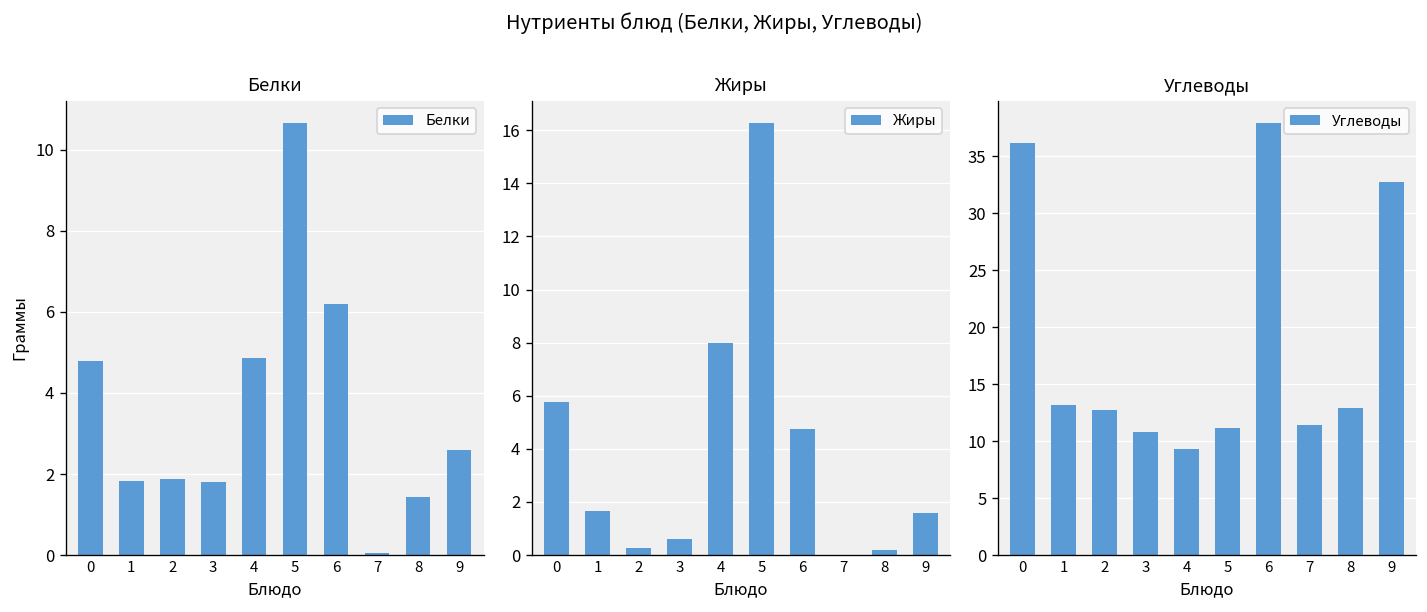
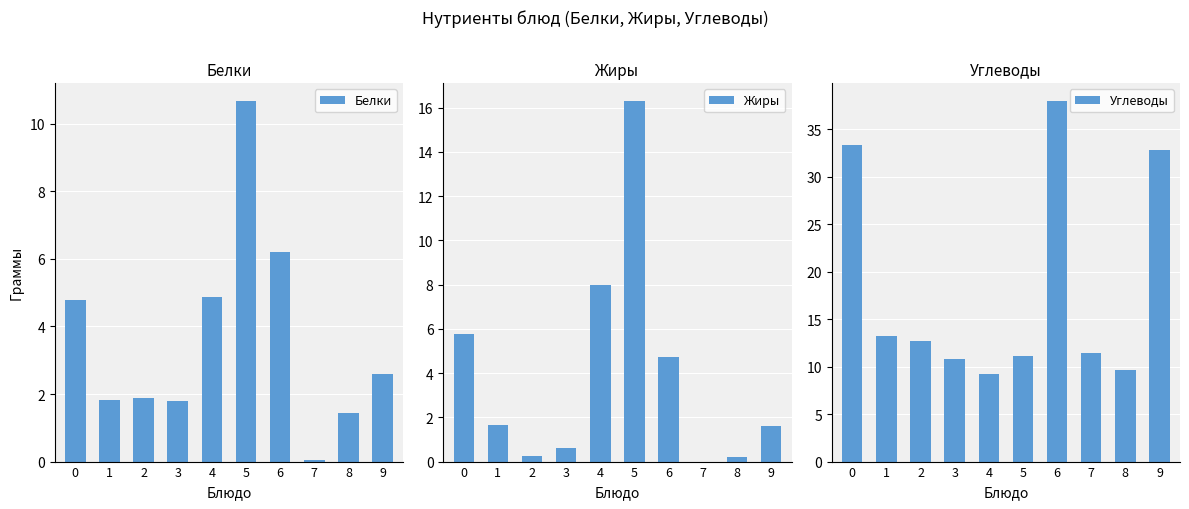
  {
    "Белки": {
      "0": 4.8,
      "1": 1.8,
      "2": 1.9,
      "3": 1.8,
      "4": 4.9,
      "5": 10.7,
      "6": 6.2,
      "8": 1.4,
      "9": 2.6
    },
    "Жиры": {
      "0": 5.8,
      "1": 1.7,
      "2": 0.3,
      "3": 0.6,
      "4": 8.0,
      "5": 16.3,
      "6": 4.7,
      "7": 0.0,
      "8": 0.2,
      "9": 1.6
    },
    "Углеводы": {
-     "0": 36,
+     "0": 33,
      "1": 13,
      "2": 13,
      "3": 11,
      "4": 9,
      "5": 11,
      "6": 38,
      "7": 11,
-     "8": 13,
+     "8": 10,
      "9": 33
    }
  }
